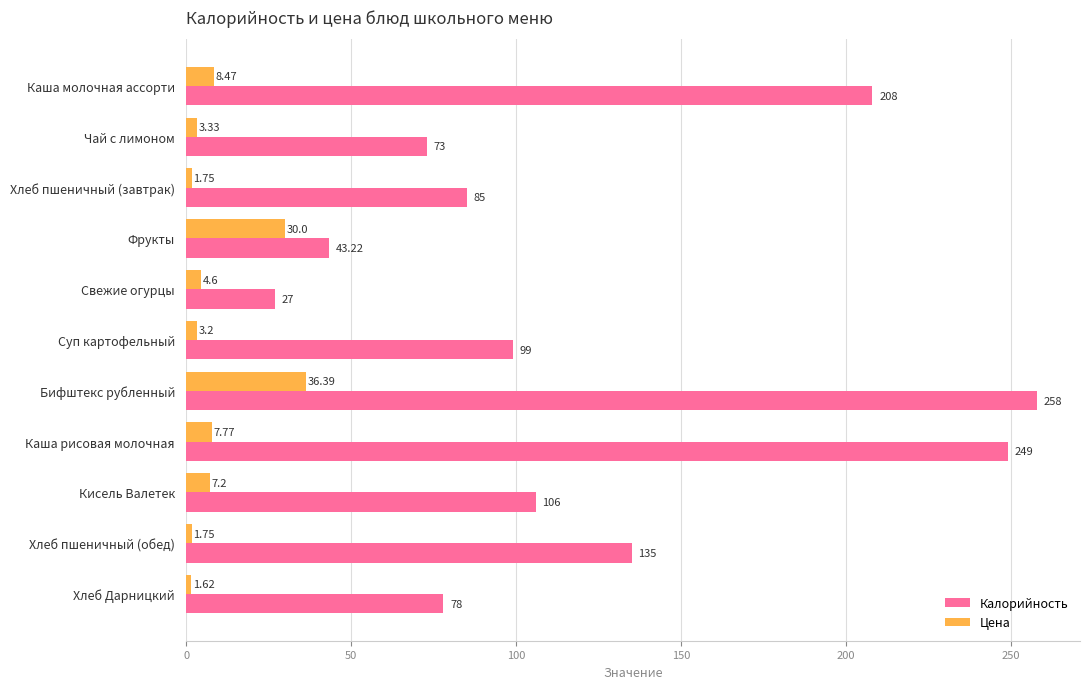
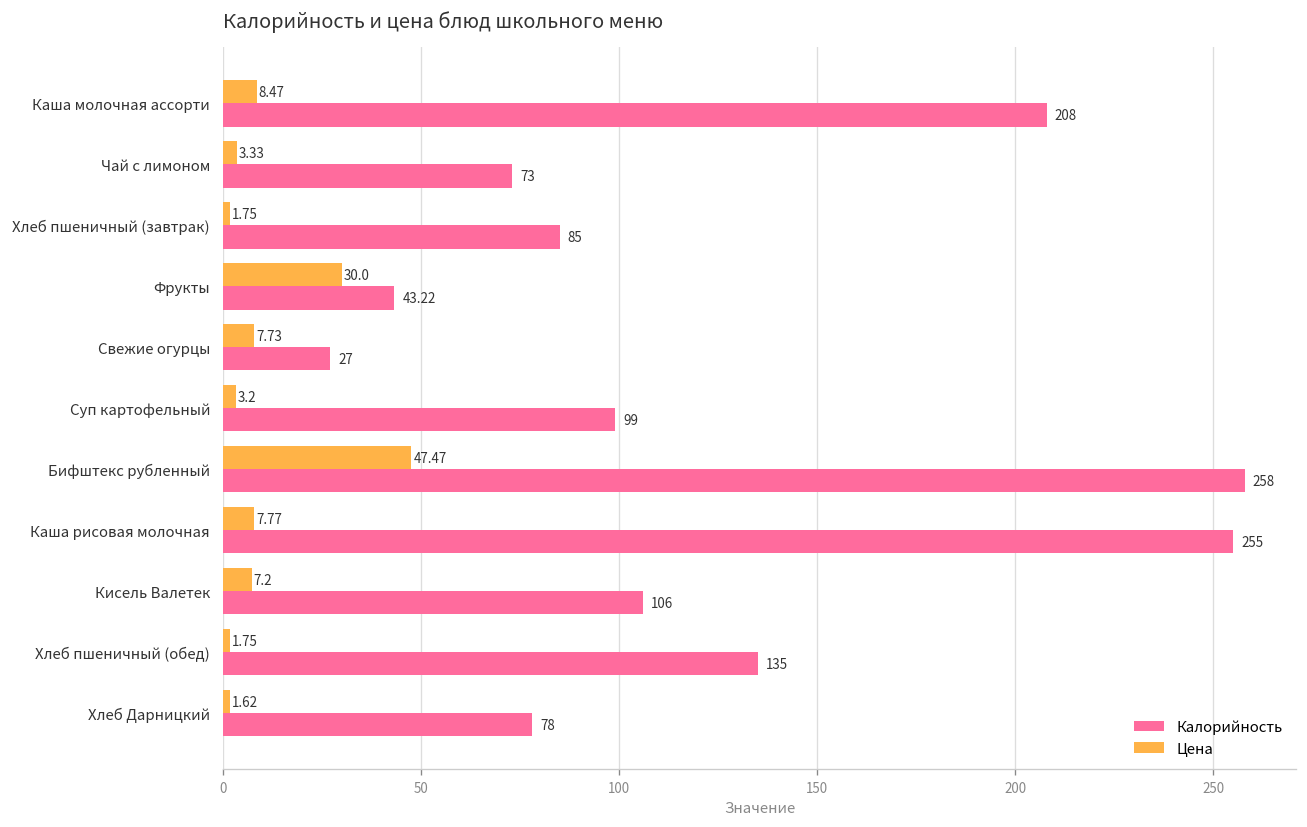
  {
    "Калорийность": {
      "Каша молочная ассорти": 208,
      "Чай с лимоном": 73,
      "Хлеб пшеничный (завтрак)": 85,
      "Фрукты": 43.22,
      "Свежие огурцы": 27,
      "Суп картофельный": 99,
      "Бифштекс рубленный": 258,
-     "Каша рисовая молочная": 249,
+     "Каша рисовая молочная": 255,
      "Кисель Валетек": 106,
      "Хлеб пшеничный (обед)": 135,
      "Хлеб Дарницкий": 78
    },
    "Цена": {
      "Каша молочная ассорти": 8.47,
      "Чай с лимоном": 3.33,
      "Хлеб пшеничный (завтрак)": 1.75,
      "Фрукты": 30.0,
-     "Свежие огурцы": 4.6,
+     "Свежие огурцы": 7.73,
      "Суп картофельный": 3.2,
-     "Бифштекс рубленный": 36.39,
+     "Бифштекс рубленный": 47.47,
      "Каша рисовая молочная": 7.77,
      "Кисель Валетек": 7.2,
      "Хлеб пшеничный (обед)": 1.75,
      "Хлеб Дарницкий": 1.62
    }
  }
